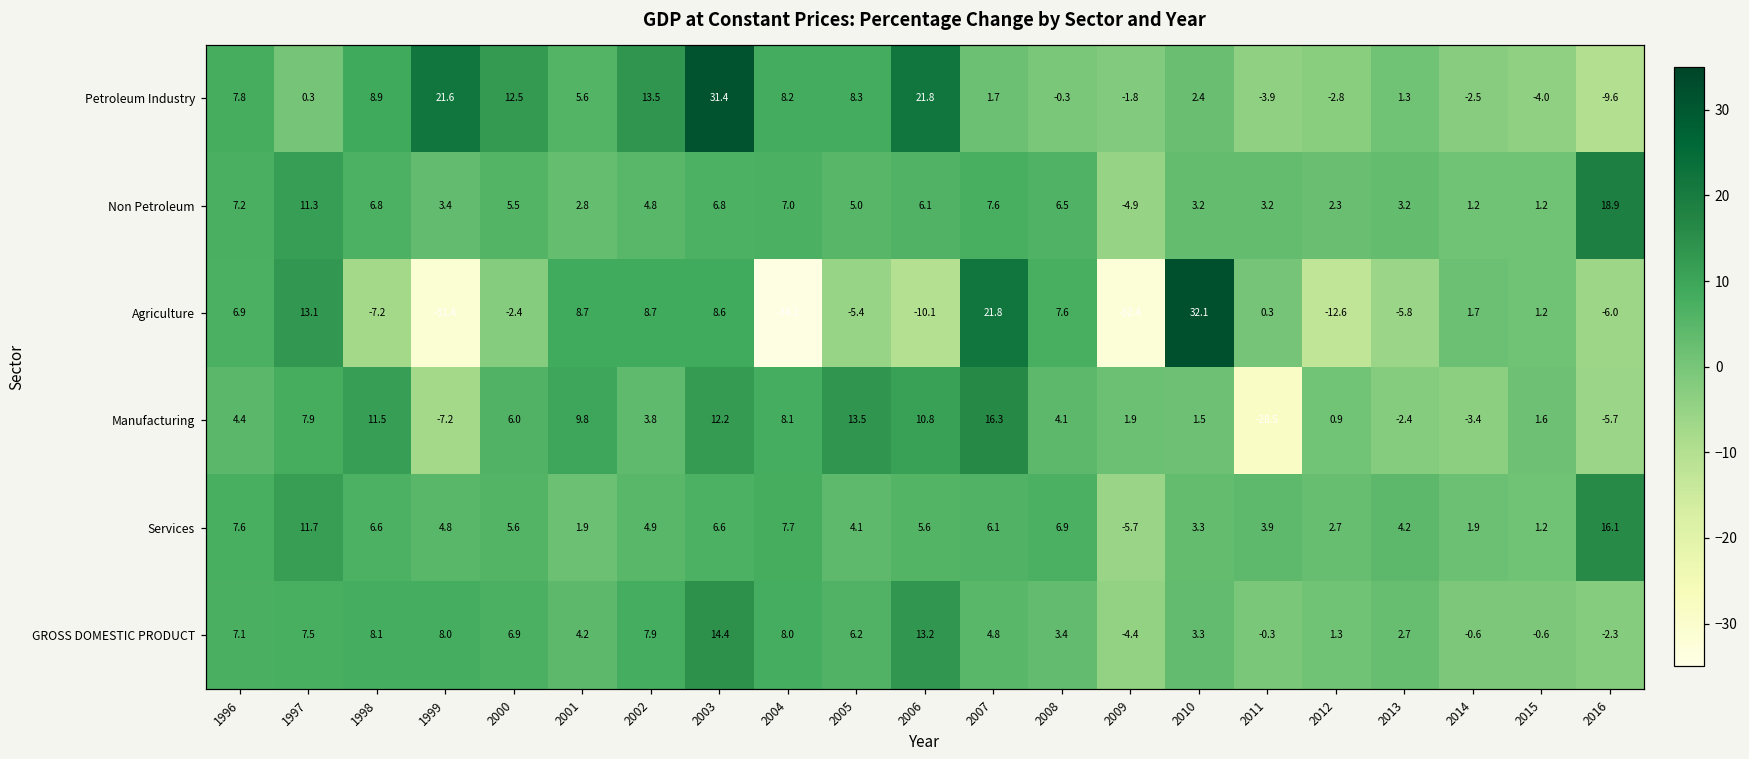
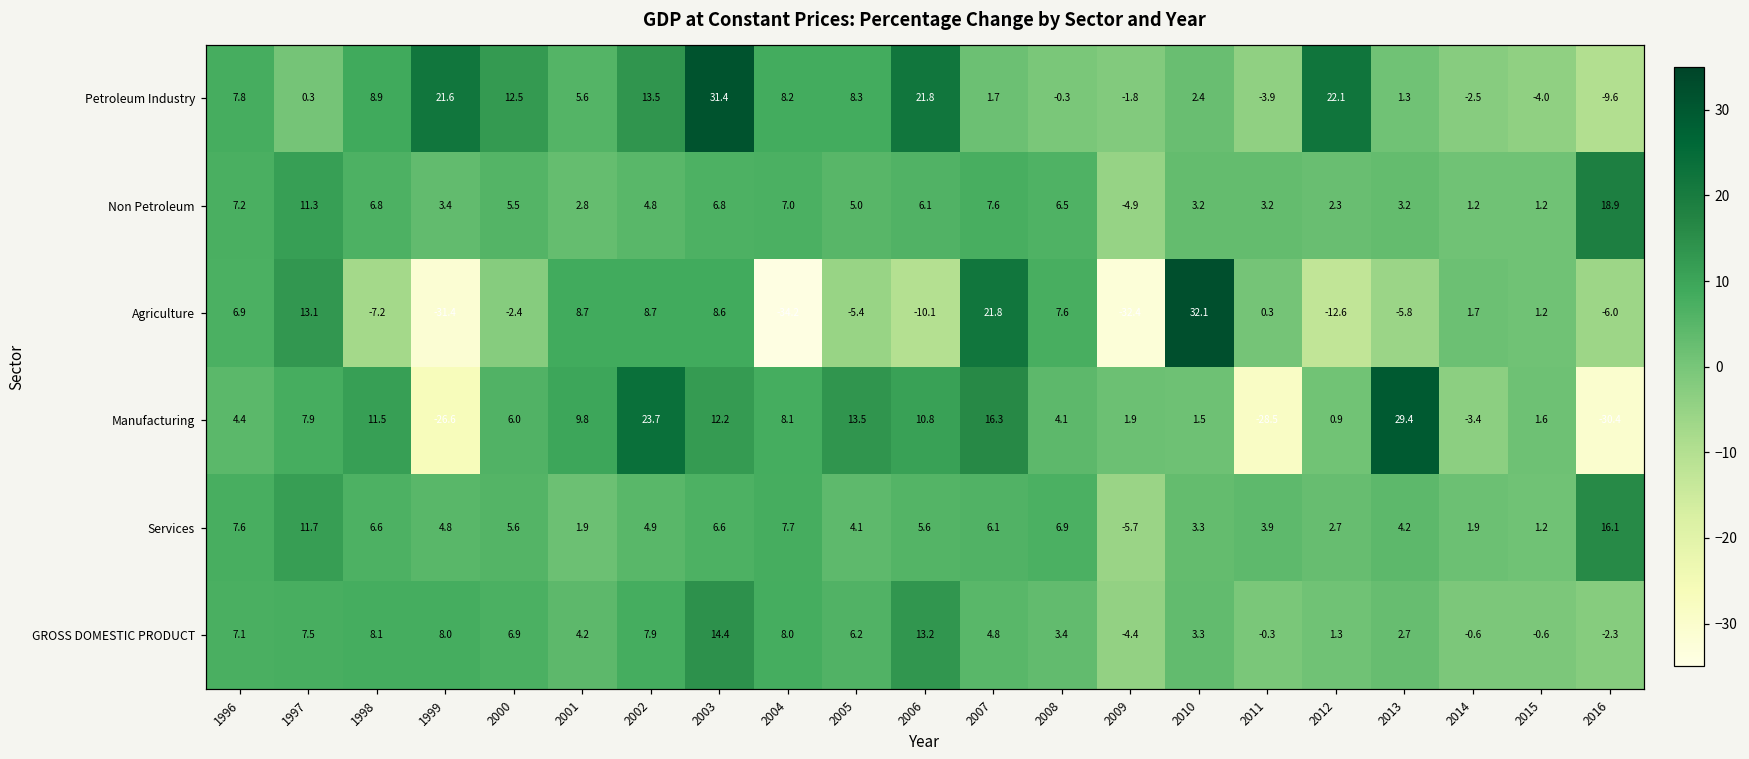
  {
    "Petroleum Industry": {
      "1996": 7.8,
      "1997": 0.3,
      "1998": 8.9,
      "1999": 21.6,
      "2000": 12.5,
      "2001": 5.6,
      "2002": 13.5,
      "2003": 31.4,
      "2004": 8.2,
      "2005": 8.3,
      "2006": 21.8,
      "2007": 1.7,
      "2008": -0.3,
      "2009": -1.8,
      "2010": 2.4,
      "2011": -3.9,
-     "2012": -2.8,
+     "2012": 22.1,
      "2013": 1.3,
      "2014": -2.5,
      "2015": -4.0,
      "2016": -9.6
    },
    "Non Petroleum": {
      "1996": 7.2,
      "1997": 11.3,
      "1998": 6.8,
      "1999": 3.4,
      "2000": 5.5,
      "2001": 2.8,
      "2002": 4.8,
      "2003": 6.8,
      "2004": 7.0,
      "2005": 5.0,
      "2006": 6.1,
      "2007": 7.6,
      "2008": 6.5,
      "2009": -4.9,
      "2010": 3.2,
      "2011": 3.2,
      "2012": 2.3,
      "2013": 3.2,
      "2014": 1.2,
      "2015": 1.2,
      "2016": 18.9
    },
    "Agriculture": {
      "1996": 6.9,
      "1997": 13.1,
      "1998": -7.2,
      "2000": -2.4,
      "2001": 8.7,
      "2002": 8.7,
      "2003": 8.6,
      "2005": -5.4,
      "2006": -10.1,
      "2007": 21.8,
      "2008": 7.6,
      "2010": 32.1,
      "2011": 0.3,
      "2012": -12.6,
      "2013": -5.8,
      "2014": 1.7,
      "2015": 1.2,
      "2016": -6.0
    },
    "Manufacturing": {
      "1996": 4.4,
      "1997": 7.9,
      "1998": 11.5,
-     "1999": -7.2,
+     "1999": -26.6,
      "2000": 6.0,
      "2001": 9.8,
-     "2002": 3.8,
+     "2002": 23.7,
      "2003": 12.2,
      "2004": 8.1,
      "2005": 13.5,
      "2006": 10.8,
      "2007": 16.3,
      "2008": 4.1,
      "2009": 1.9,
      "2010": 1.5,
      "2011": -28.5,
      "2012": 0.9,
-     "2013": -2.4,
+     "2013": 29.4,
      "2014": -3.4,
      "2015": 1.6,
-     "2016": -5.7
+     "2016": -30.4
    },
    "Services": {
      "1996": 7.6,
      "1997": 11.7,
      "1998": 6.6,
      "1999": 4.8,
      "2000": 5.6,
      "2001": 1.9,
      "2002": 4.9,
      "2003": 6.6,
      "2004": 7.7,
      "2005": 4.1,
      "2006": 5.6,
      "2007": 6.1,
      "2008": 6.9,
      "2009": -5.7,
      "2010": 3.3,
      "2011": 3.9,
      "2012": 2.7,
      "2013": 4.2,
      "2014": 1.9,
      "2015": 1.2,
      "2016": 16.1
    },
    "GROSS DOMESTIC PRODUCT": {
      "1996": 7.1,
      "1997": 7.5,
      "1998": 8.1,
      "1999": 8.0,
      "2000": 6.9,
      "2001": 4.2,
      "2002": 7.9,
      "2003": 14.4,
      "2004": 8.0,
      "2005": 6.2,
      "2006": 13.2,
      "2007": 4.8,
      "2008": 3.4,
      "2009": -4.4,
      "2010": 3.3,
      "2011": -0.3,
      "2012": 1.3,
      "2013": 2.7,
      "2014": -0.6,
      "2015": -0.6,
      "2016": -2.3
    }
  }
